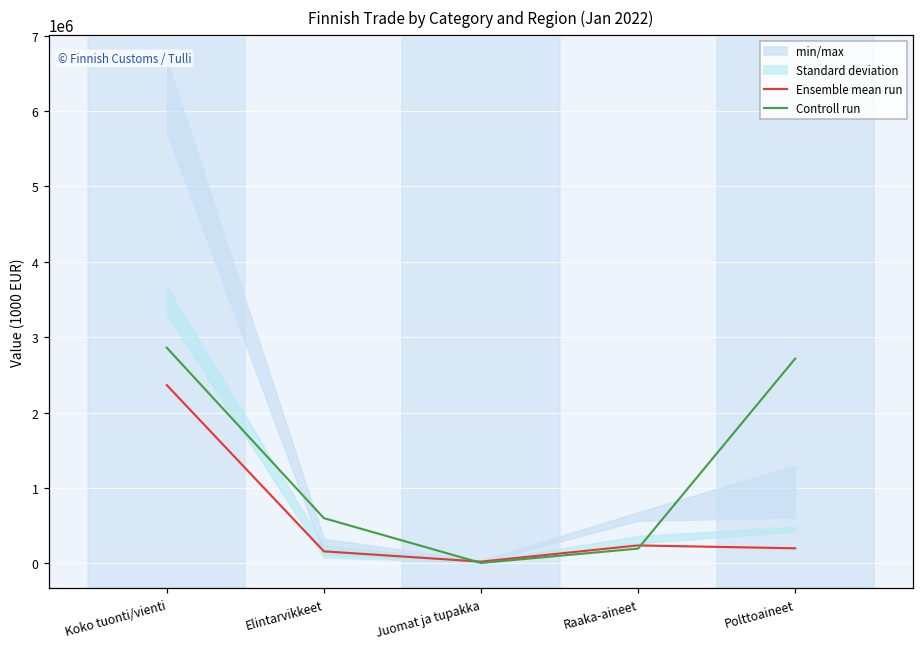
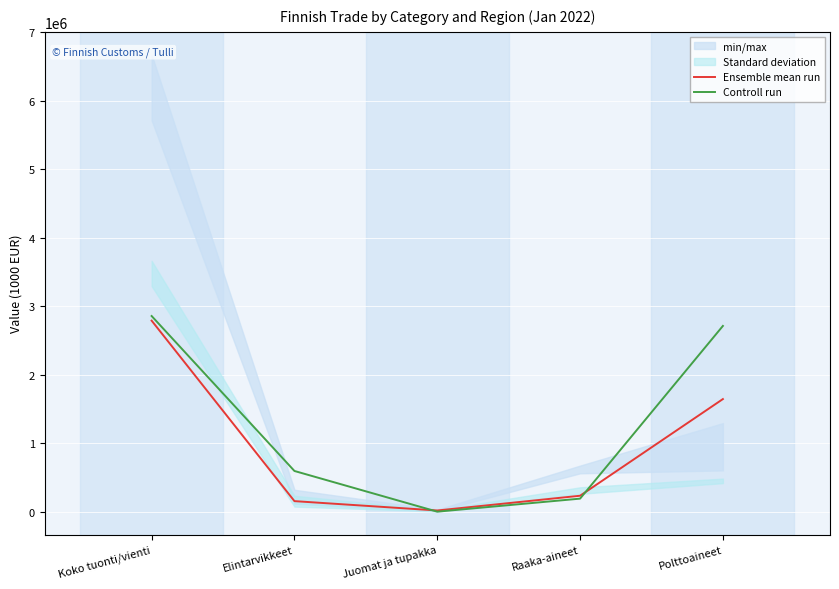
  {
    "Ensemble mean run": {
-     "Koko tuonti/vienti": 2400000,
+     "Koko tuonti/vienti": 2800000,
      "Elintarvikkeet": 200000,
      "Raaka-aineet": 200000,
-     "Polttoaineet": 200000
+     "Polttoaineet": 1600000
    },
    "Controll run": {
      "Koko tuonti/vienti": 2900000,
      "Elintarvikkeet": 600000,
      "Raaka-aineet": 200000,
      "Polttoaineet": 2700000
    }
  }
